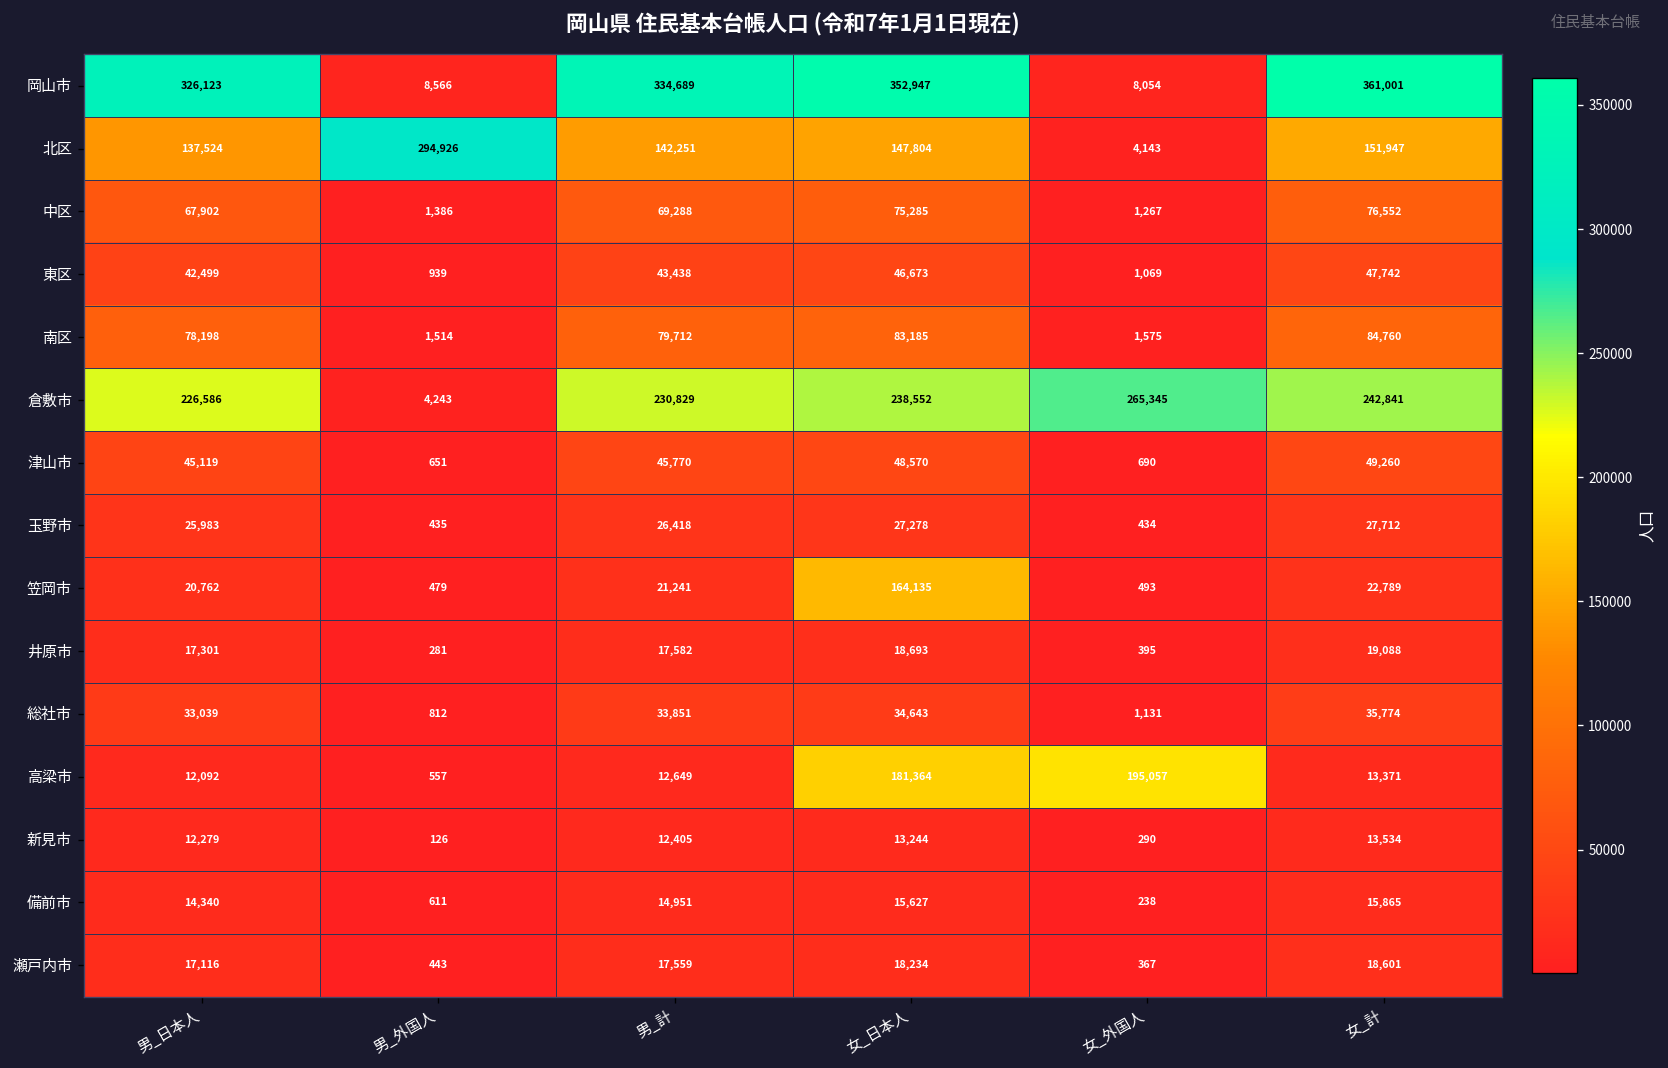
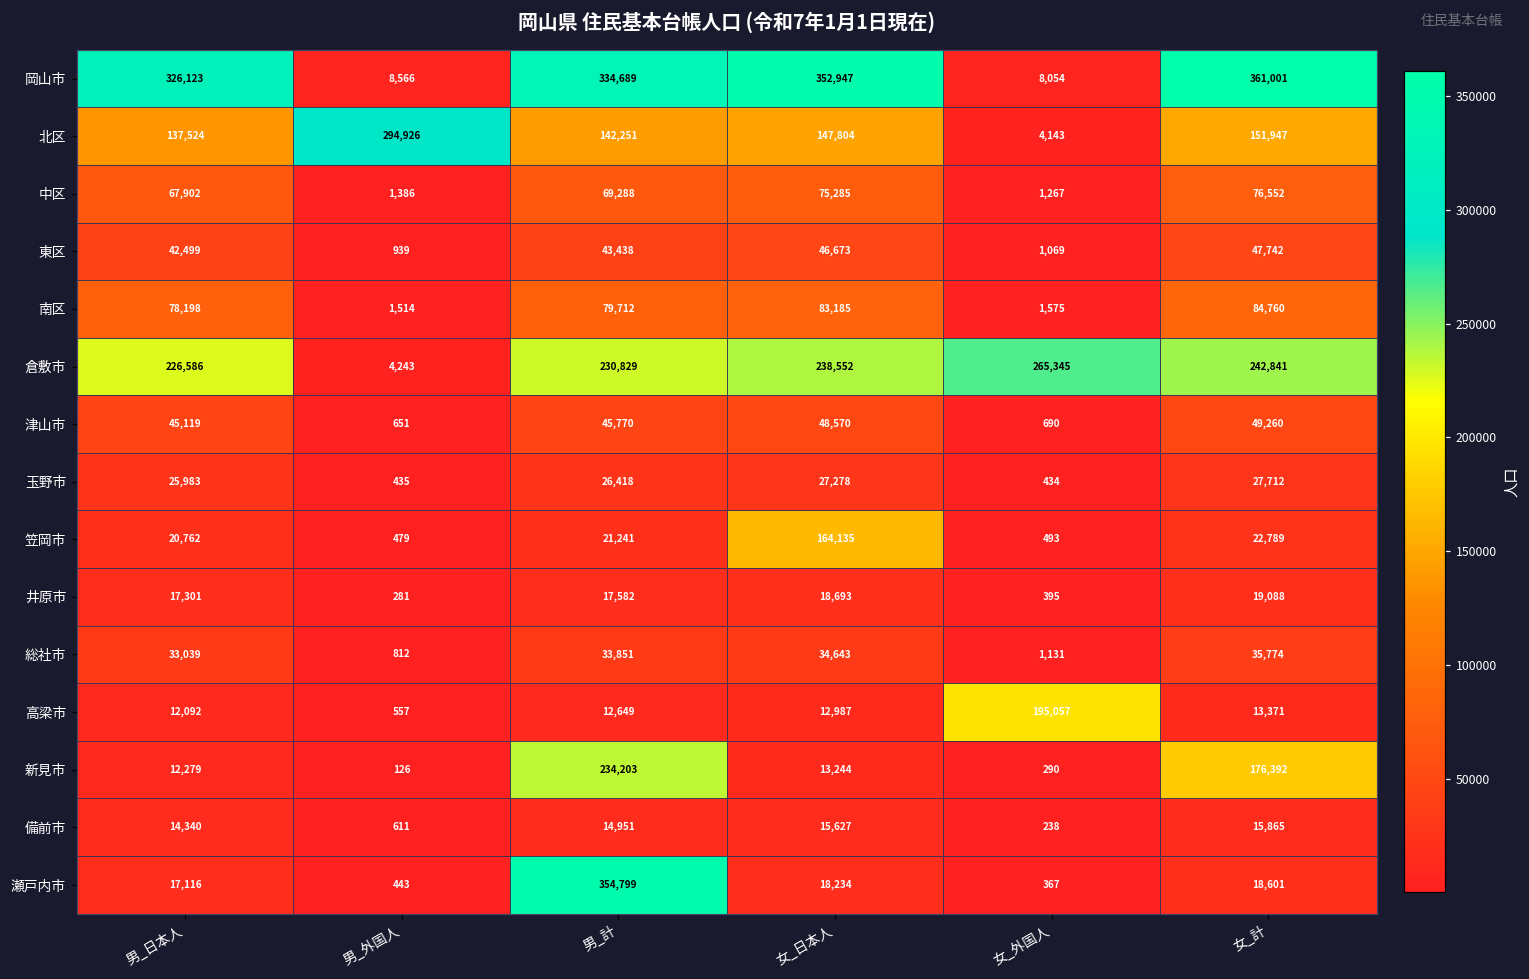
  {
    "岡山市": {
      "男_日本人": "326,123",
      "男_外国人": "8,566",
      "男_計": "334,689",
      "女_日本人": "352,947",
      "女_外国人": "8,054",
      "女_計": "361,001"
    },
    "北区": {
      "男_日本人": "137,524",
      "男_外国人": "294,926",
      "男_計": "142,251",
      "女_日本人": "147,804",
      "女_外国人": "4,143",
      "女_計": "151,947"
    },
    "中区": {
      "男_日本人": "67,902",
      "男_外国人": "1,386",
      "男_計": "69,288",
      "女_日本人": "75,285",
      "女_外国人": "1,267",
      "女_計": "76,552"
    },
    "東区": {
      "男_日本人": "42,499",
      "男_外国人": "939",
      "男_計": "43,438",
      "女_日本人": "46,673",
      "女_外国人": "1,069",
      "女_計": "47,742"
    },
    "南区": {
      "男_日本人": "78,198",
      "男_外国人": "1,514",
      "男_計": "79,712",
      "女_日本人": "83,185",
      "女_外国人": "1,575",
      "女_計": "84,760"
    },
    "倉敷市": {
      "男_日本人": "226,586",
      "男_外国人": "4,243",
      "男_計": "230,829",
      "女_日本人": "238,552",
      "女_外国人": "265,345",
      "女_計": "242,841"
    },
    "津山市": {
      "男_日本人": "45,119",
      "男_外国人": "651",
      "男_計": "45,770",
      "女_日本人": "48,570",
      "女_外国人": "690",
      "女_計": "49,260"
    },
    "玉野市": {
      "男_日本人": "25,983",
      "男_外国人": "435",
      "男_計": "26,418",
      "女_日本人": "27,278",
      "女_外国人": "434",
      "女_計": "27,712"
    },
    "笠岡市": {
      "男_日本人": "20,762",
      "男_外国人": "479",
      "男_計": "21,241",
      "女_日本人": "164,135",
      "女_外国人": "493",
      "女_計": "22,789"
    },
    "井原市": {
      "男_日本人": "17,301",
      "男_外国人": "281",
      "男_計": "17,582",
      "女_日本人": "18,693",
      "女_外国人": "395",
      "女_計": "19,088"
    },
    "総社市": {
      "男_日本人": "33,039",
      "男_外国人": "812",
      "男_計": "33,851",
      "女_日本人": "34,643",
      "女_外国人": "1,131",
      "女_計": "35,774"
    },
    "高梁市": {
      "男_日本人": "12,092",
      "男_外国人": "557",
      "男_計": "12,649",
-     "女_日本人": "181,364",
+     "女_日本人": "12,987",
      "女_外国人": "195,057",
      "女_計": "13,371"
    },
    "新見市": {
      "男_日本人": "12,279",
      "男_外国人": "126",
-     "男_計": "12,405",
+     "男_計": "234,203",
      "女_日本人": "13,244",
      "女_外国人": "290",
-     "女_計": "13,534"
+     "女_計": "176,392"
    },
    "備前市": {
      "男_日本人": "14,340",
      "男_外国人": "611",
      "男_計": "14,951",
      "女_日本人": "15,627",
      "女_外国人": "238",
      "女_計": "15,865"
    },
    "瀬戸内市": {
      "男_日本人": "17,116",
      "男_外国人": "443",
-     "男_計": "17,559",
+     "男_計": "354,799",
      "女_日本人": "18,234",
      "女_外国人": "367",
      "女_計": "18,601"
    }
  }
